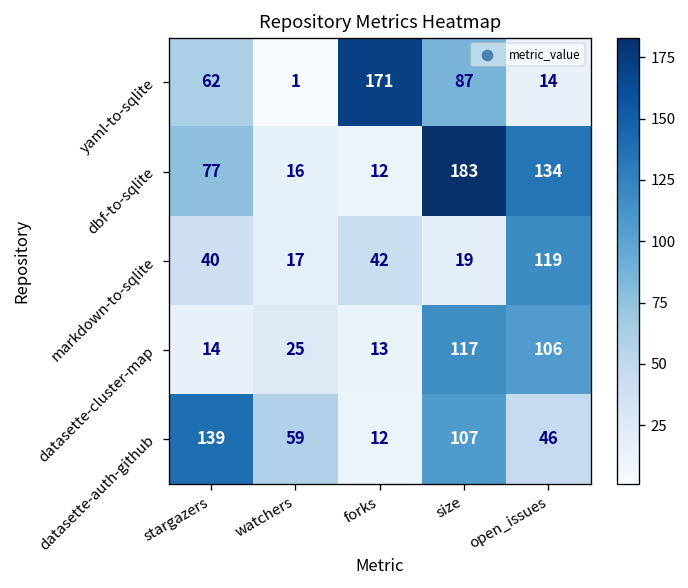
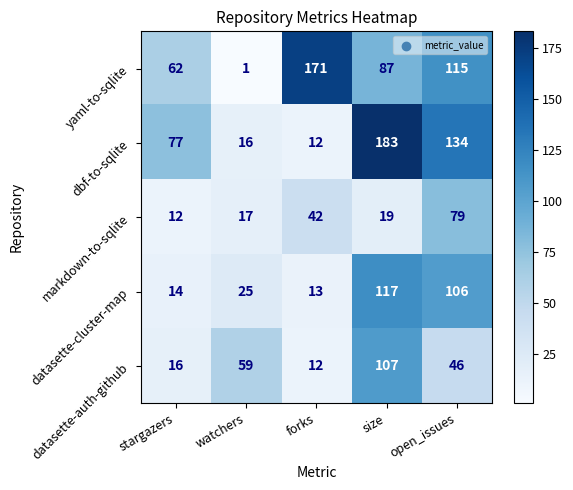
  {
    "yaml-to-sqlite": {
      "stargazers": 62,
      "watchers": 1,
      "forks": 171,
      "size": 87,
-     "open_issues": 14
+     "open_issues": 115
    },
    "dbf-to-sqlite": {
      "stargazers": 77,
      "watchers": 16,
      "forks": 12,
      "size": 183,
      "open_issues": 134
    },
    "markdown-to-sqlite": {
-     "stargazers": 40,
+     "stargazers": 12,
      "watchers": 17,
      "forks": 42,
      "size": 19,
-     "open_issues": 119
+     "open_issues": 79
    },
    "datasette-cluster-map": {
      "stargazers": 14,
      "watchers": 25,
      "forks": 13,
      "size": 117,
      "open_issues": 106
    },
    "datasette-auth-github": {
-     "stargazers": 139,
+     "stargazers": 16,
      "watchers": 59,
      "forks": 12,
      "size": 107,
      "open_issues": 46
    }
  }
